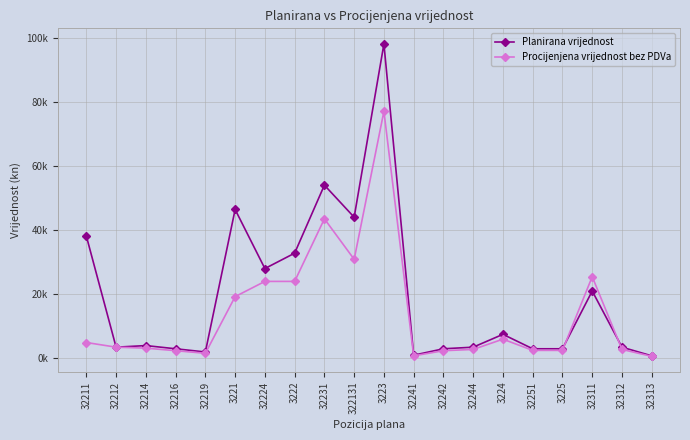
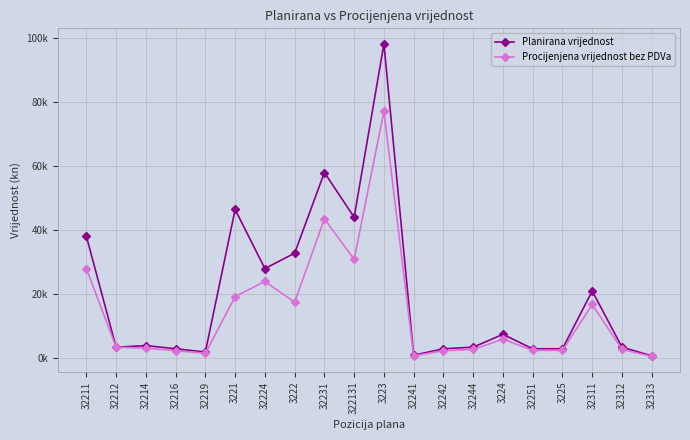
  {
    "Planirana vrijednost": {
      "32211": 38000,
      "3221": 46000,
      "32224": 28000,
      "3222": 33000,
-     "32231": 54000,
+     "32231": 58000,
      "322131": 44000,
      "3223": 98000,
      "3224": 8000,
      "32311": 21000
    },
    "Procijenjena vrijednost bez PDVa": {
-     "32211": 5000,
+     "32211": 28000,
      "3221": 19000,
      "32224": 24000,
-     "3222": 24000,
+     "3222": 17000,
      "32231": 44000,
      "322131": 31000,
      "3223": 77000,
      "3224": 6000,
-     "32311": 25000
+     "32311": 17000
    }
  }
